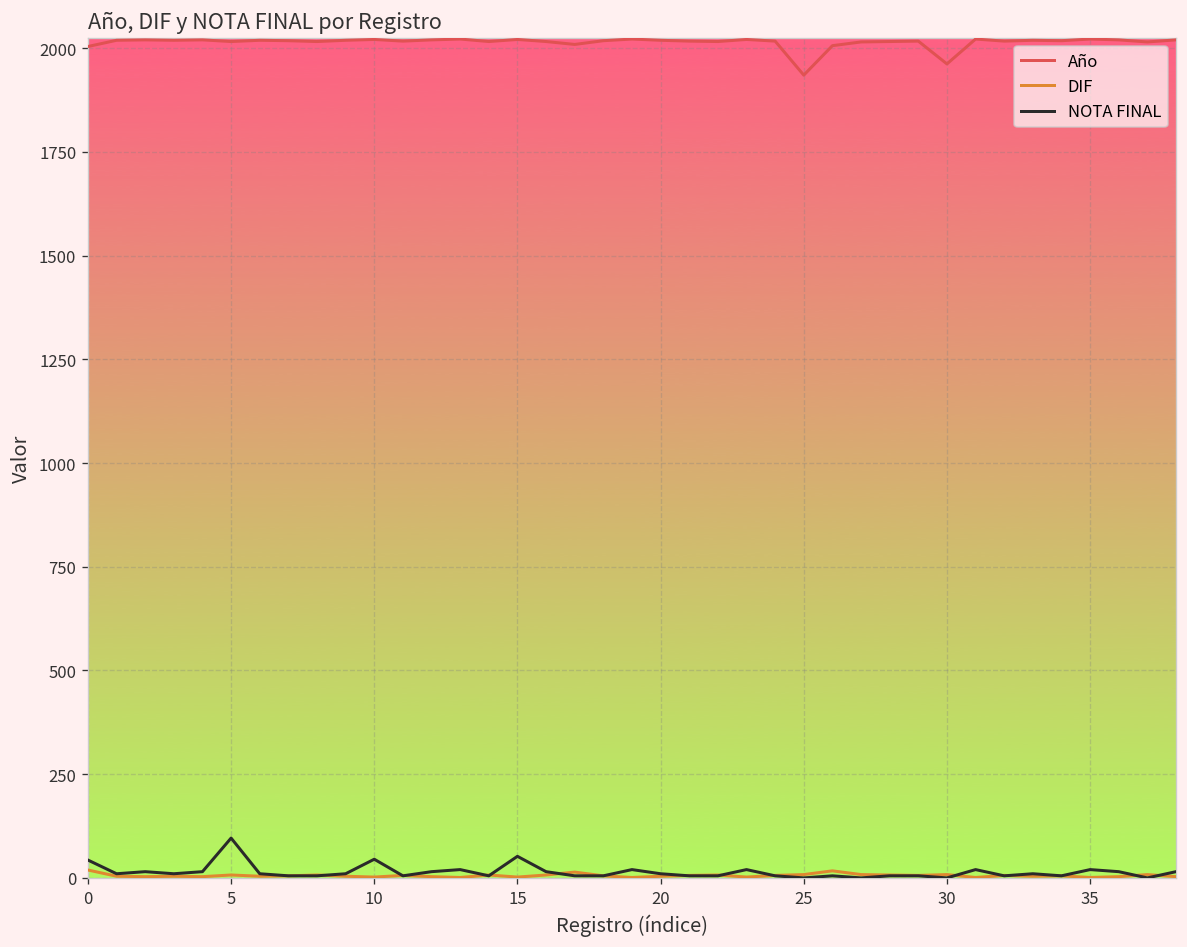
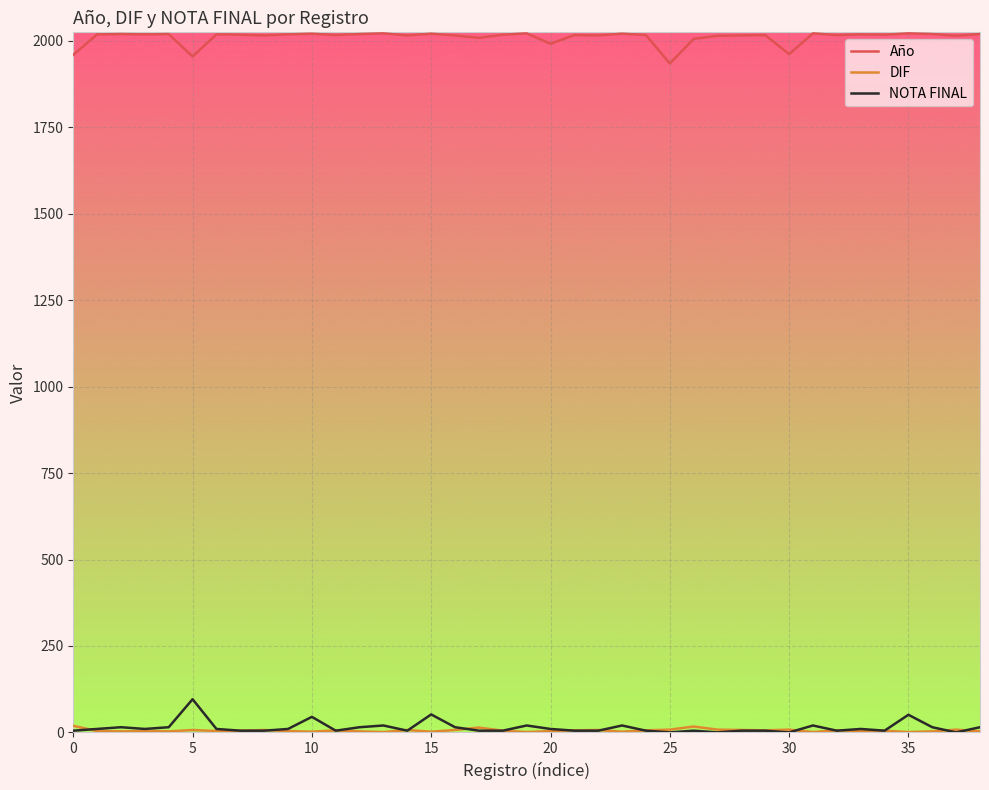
  {
    "Año": {
-     "0": 2000,
-     "5": 2020,
+     "0": 1960,
+     "5": 1960,
      "10": 2020,
      "15": 2020,
-     "20": 2020,
+     "20": 1990,
      "25": 1940,
      "30": 1960,
      "35": 2020
    },
    "DIF": {
      "0": 20,
      "5": 10,
      "10": 0,
      "15": 0,
      "25": 10,
      "30": 10,
      "35": 0
    },
    "NOTA FINAL": {
-     "0": 40,
+     "0": 10,
      "5": 100,
      "10": 50,
      "15": 50,
      "25": 0,
      "30": 0,
-     "35": 20
+     "35": 50
    }
  }
